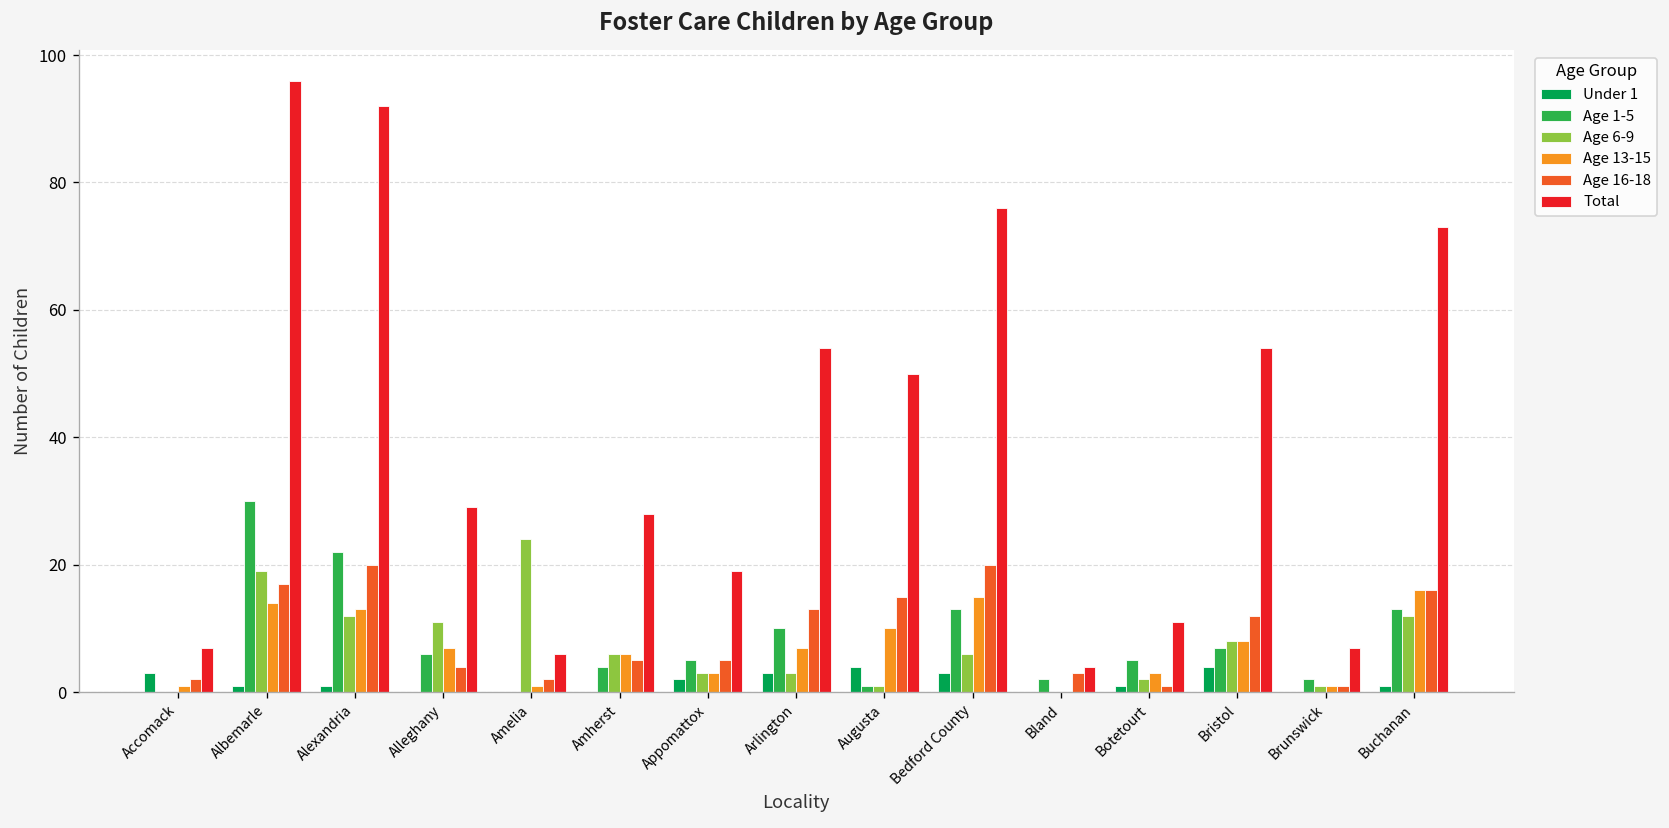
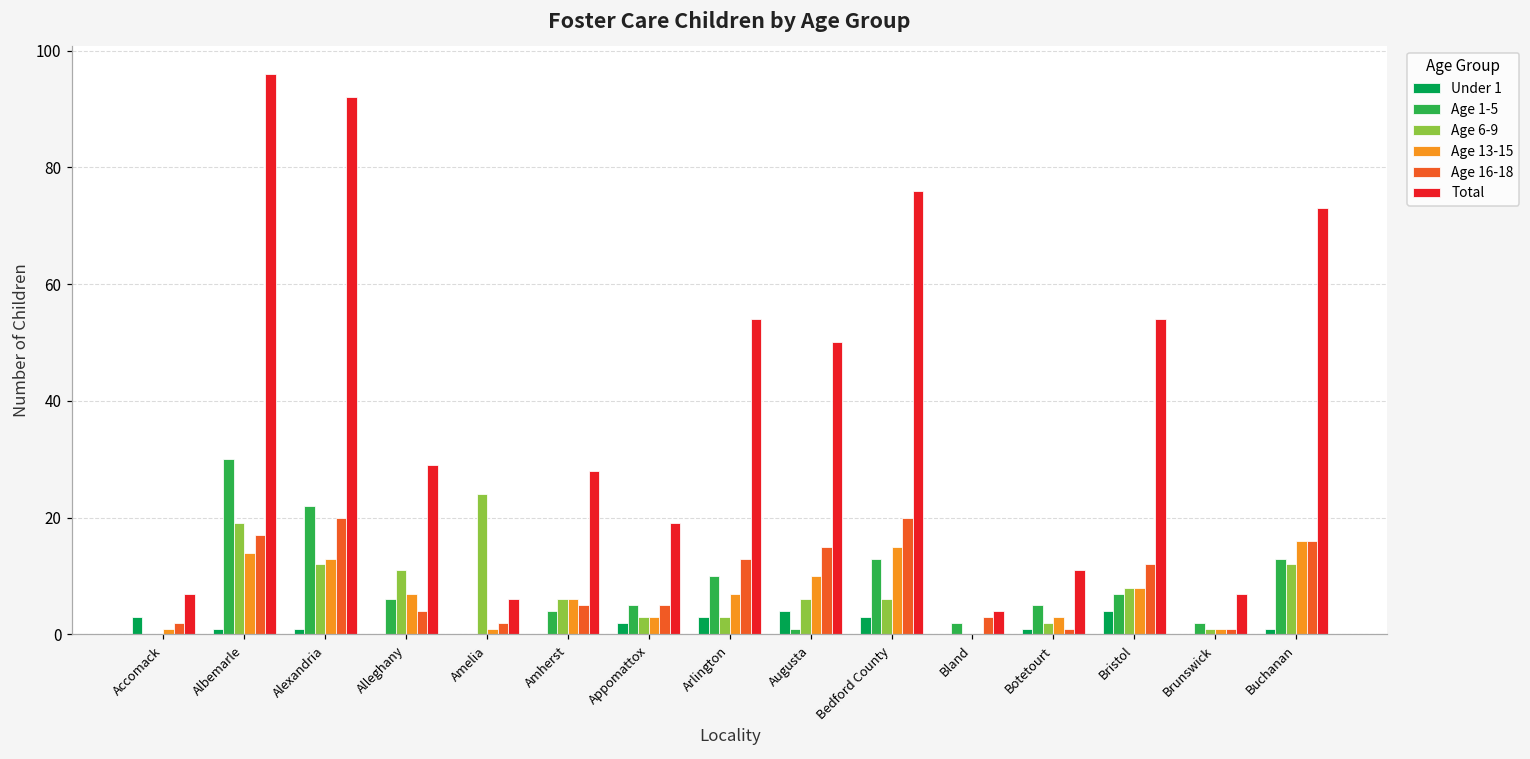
  {
    "Age 6-9": {
      "Accomack": 0,
      "Albemarle": 19,
      "Alexandria": 12,
      "Alleghany": 11,
      "Amelia": 24,
      "Amherst": 6,
      "Appomattox": 3,
      "Arlington": 3,
-     "Augusta": 1,
+     "Augusta": 6,
      "Bedford County": 6,
      "Bland": 0,
      "Botetourt": 2,
      "Bristol": 8,
      "Brunswick": 1,
      "Buchanan": 12
    },
    "Total": {
      "Accomack": 7,
      "Albemarle": 96,
      "Alexandria": 92,
      "Alleghany": 29,
      "Amelia": 6,
      "Amherst": 28,
      "Appomattox": 19,
      "Arlington": 54,
      "Augusta": 50,
      "Bedford County": 76,
      "Bland": 4,
      "Botetourt": 11,
      "Bristol": 54,
      "Brunswick": 7,
      "Buchanan": 73
    }
  }
